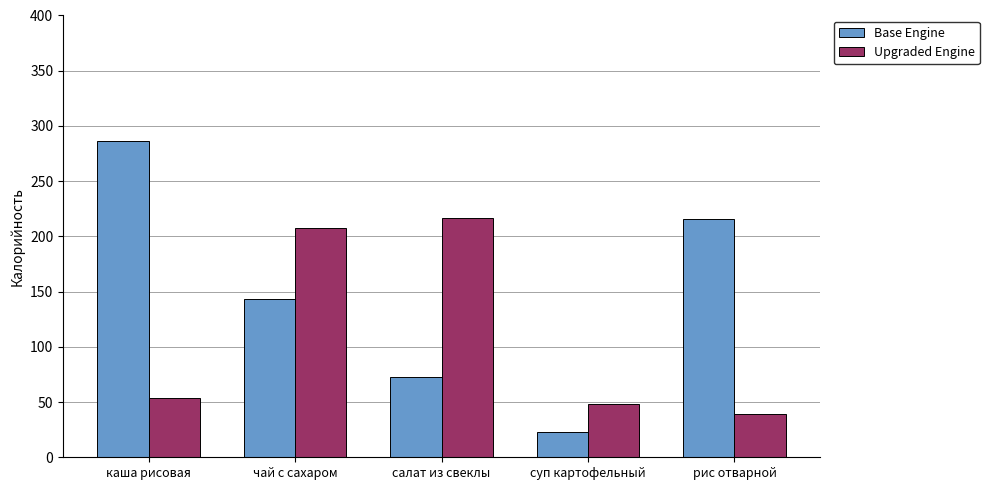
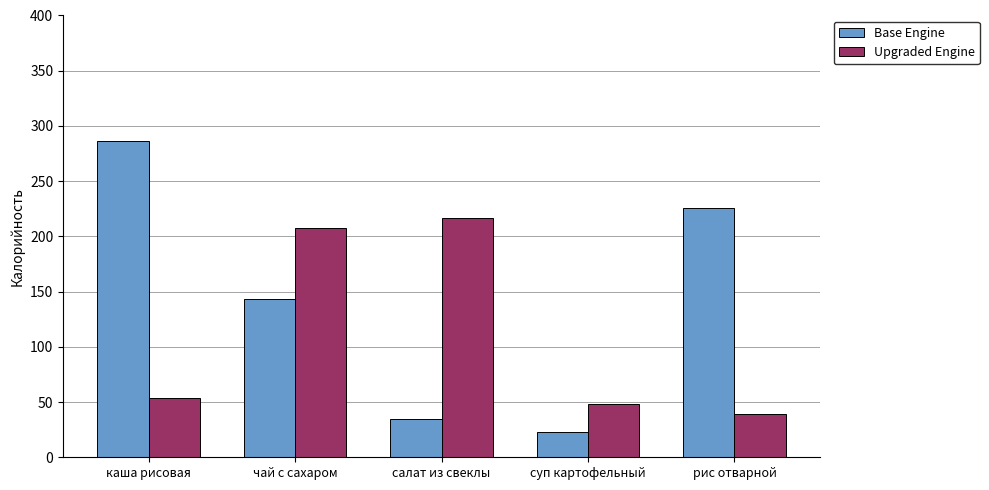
  {
    "Base Engine": {
      "каша рисовая": 286,
      "чай с сахаром": 143,
-     "салат из свеклы": 73,
+     "салат из свеклы": 35,
      "суп картофельный": 23,
-     "рис отварной": 215
+     "рис отварной": 226
    },
    "Upgraded Engine": {
      "каша рисовая": 53,
      "чай с сахаром": 208,
      "салат из свеклы": 216,
      "суп картофельный": 48,
      "рис отварной": 39
    }
  }
